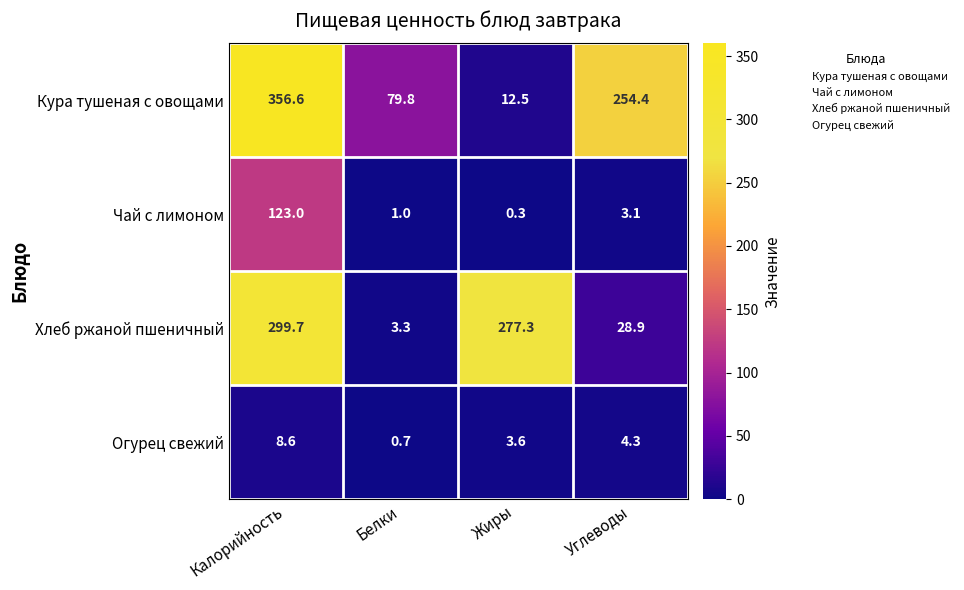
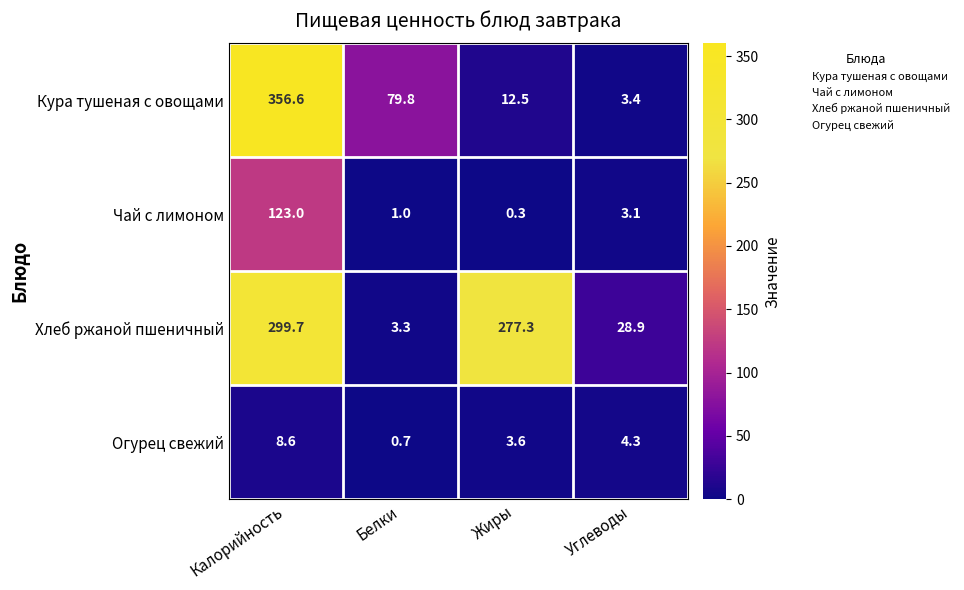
  {
    "Кура тушеная с овощами": {
      "Калорийность": 356.6,
      "Белки": 79.8,
      "Жиры": 12.5,
-     "Углеводы": 254.4
+     "Углеводы": 3.4
    },
    "Чай с лимоном": {
      "Калорийность": 123.0,
      "Белки": 1.0,
      "Жиры": 0.3,
      "Углеводы": 3.1
    },
    "Хлеб ржаной пшеничный": {
      "Калорийность": 299.7,
      "Белки": 3.3,
      "Жиры": 277.3,
      "Углеводы": 28.9
    },
    "Огурец свежий": {
      "Калорийность": 8.6,
      "Белки": 0.7,
      "Жиры": 3.6,
      "Углеводы": 4.3
    }
  }
